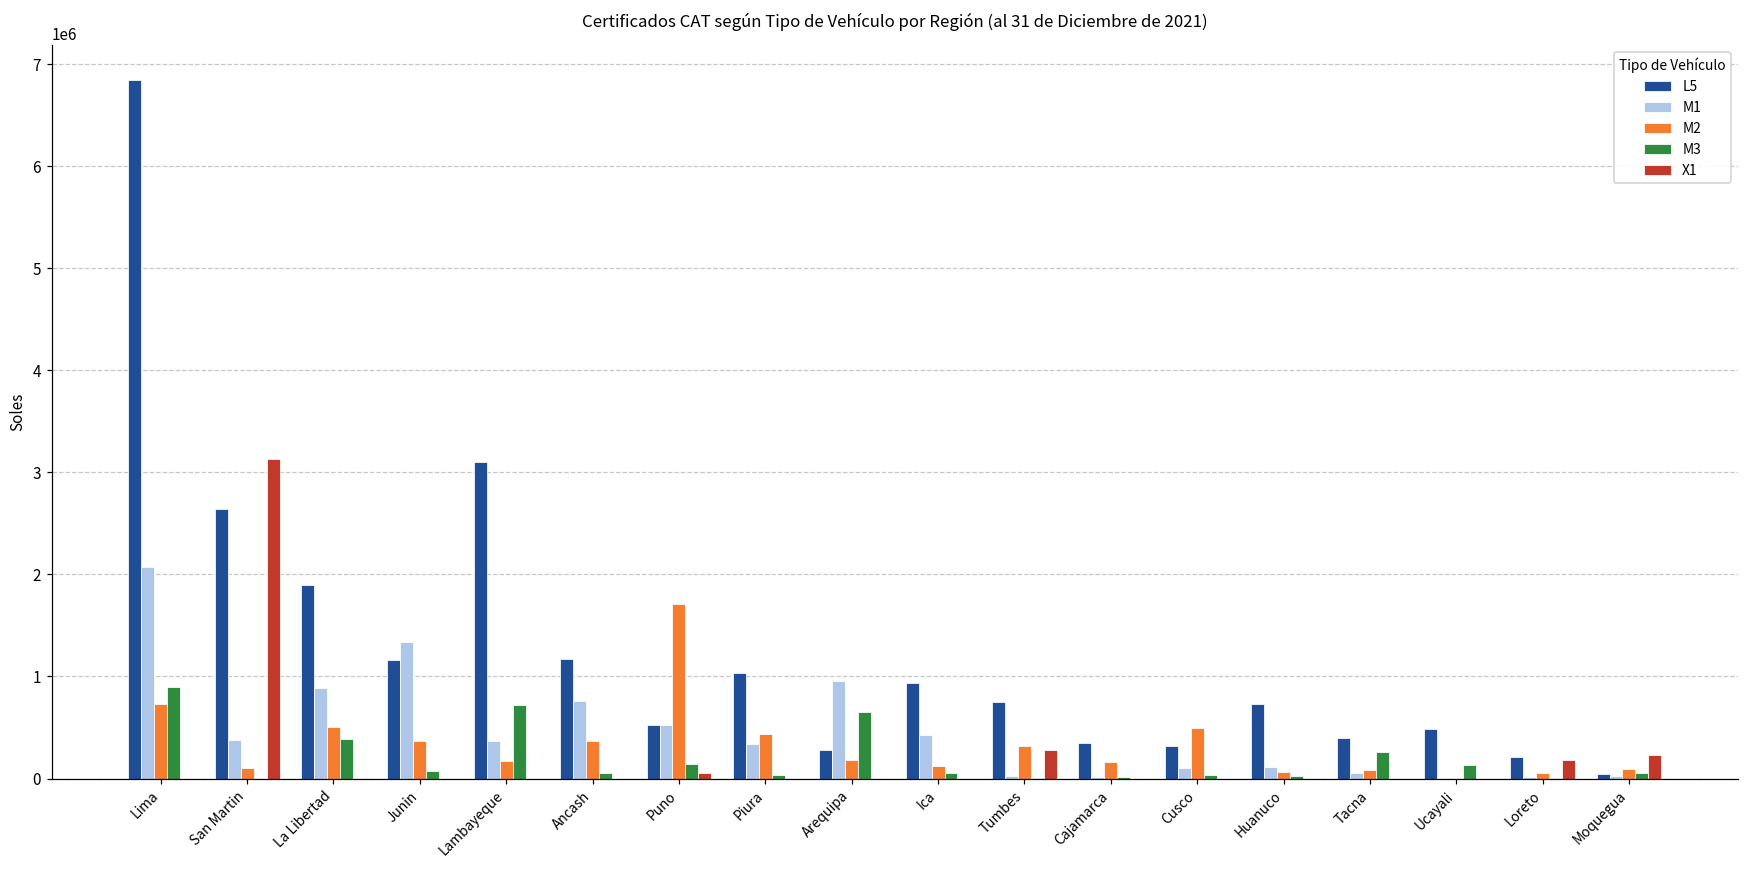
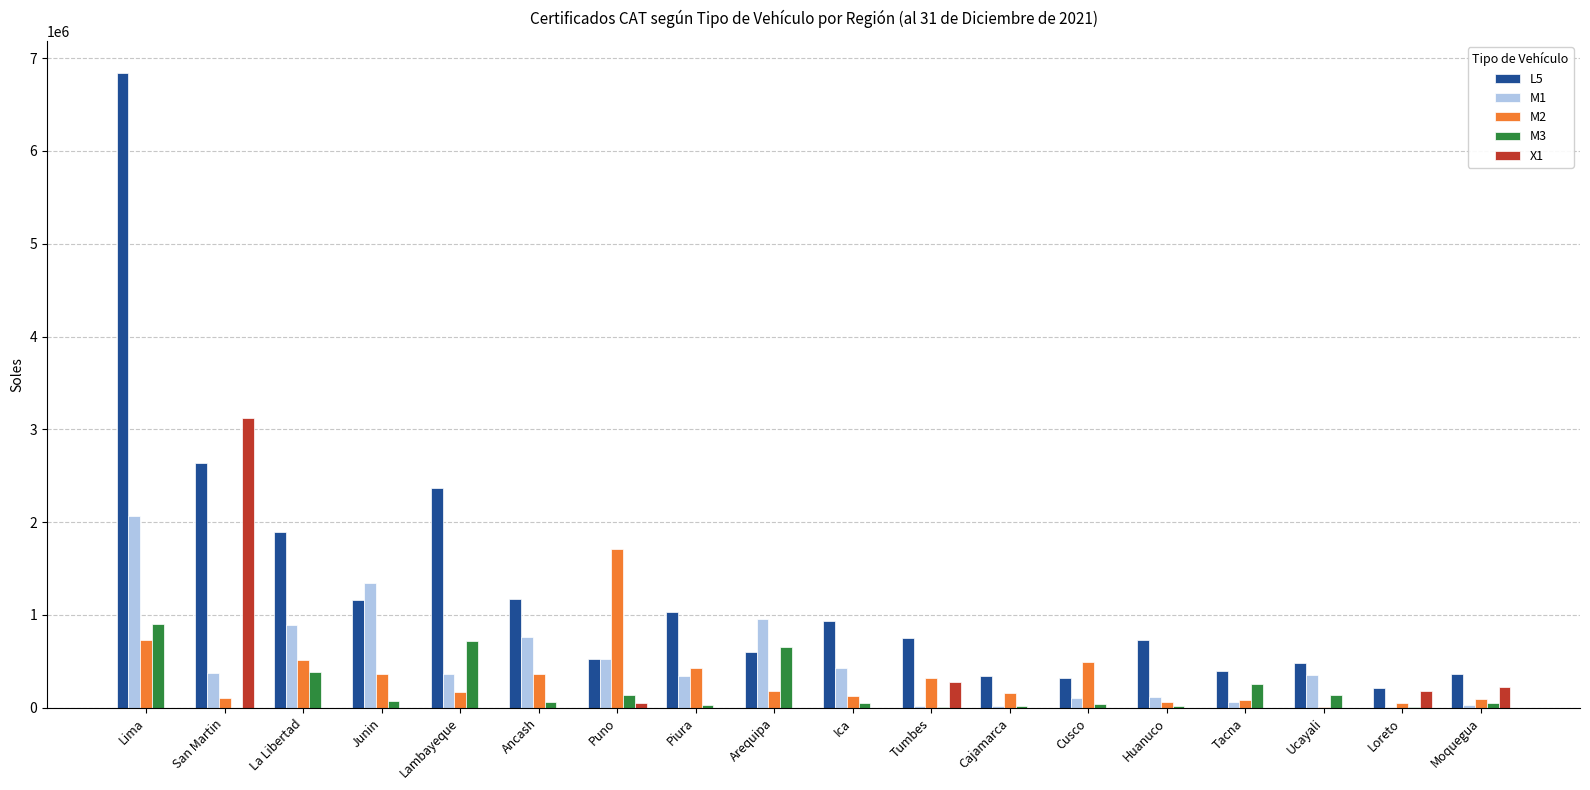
  {
    "L5": {
      "Lima": 6800000,
      "San Martin": 2600000,
      "La Libertad": 1900000,
      "Junin": 1200000,
-     "Lambayeque": 3100000,
+     "Lambayeque": 2400000,
      "Ancash": 1200000,
      "Puno": 500000,
      "Piura": 1000000,
-     "Arequipa": 300000,
+     "Arequipa": 600000,
      "Ica": 900000,
      "Tumbes": 800000,
      "Cajamarca": 300000,
      "Cusco": 300000,
      "Huanuco": 700000,
      "Tacna": 400000,
      "Ucayali": 500000,
      "Loreto": 200000,
-     "Moquegua": 0
+     "Moquegua": 400000
    },
    "M1": {
      "Lima": 2100000,
      "San Martin": 400000,
      "La Libertad": 900000,
      "Junin": 1300000,
      "Lambayeque": 400000,
      "Ancash": 800000,
      "Puno": 500000,
      "Piura": 300000,
      "Arequipa": 1000000,
      "Ica": 400000,
      "Cusco": 100000,
      "Huanuco": 100000,
      "Tacna": 100000,
-     "Ucayali": 0
+     "Ucayali": 400000
    },
    "M2": {
      "Lima": 700000,
      "San Martin": 100000,
      "La Libertad": 500000,
      "Junin": 400000,
      "Lambayeque": 200000,
      "Ancash": 400000,
      "Puno": 1700000,
      "Piura": 400000,
      "Arequipa": 200000,
      "Ica": 100000,
      "Tumbes": 300000,
      "Cajamarca": 200000,
      "Cusco": 500000,
      "Huanuco": 100000,
      "Tacna": 100000,
      "Loreto": 100000,
      "Moquegua": 100000
    },
    "M3": {
      "Lima": 900000,
      "San Martin": 0,
      "La Libertad": 400000,
      "Junin": 100000,
      "Lambayeque": 700000,
      "Ancash": 100000,
      "Puno": 100000,
      "Piura": 0,
      "Arequipa": 700000,
      "Ica": 100000,
      "Cusco": 0,
      "Tacna": 300000,
      "Ucayali": 100000,
      "Moquegua": 100000
    },
    "X1": {
      "Lima": 0,
      "San Martin": 3100000,
      "La Libertad": 0,
      "Junin": 0,
      "Lambayeque": 0,
      "Ancash": 0,
      "Puno": 100000,
      "Piura": 0,
      "Arequipa": 0,
      "Ica": 0,
      "Tumbes": 300000,
      "Cajamarca": 0,
      "Cusco": 0,
      "Huanuco": 0,
      "Tacna": 0,
      "Ucayali": 0,
      "Loreto": 200000,
      "Moquegua": 200000
    }
  }
